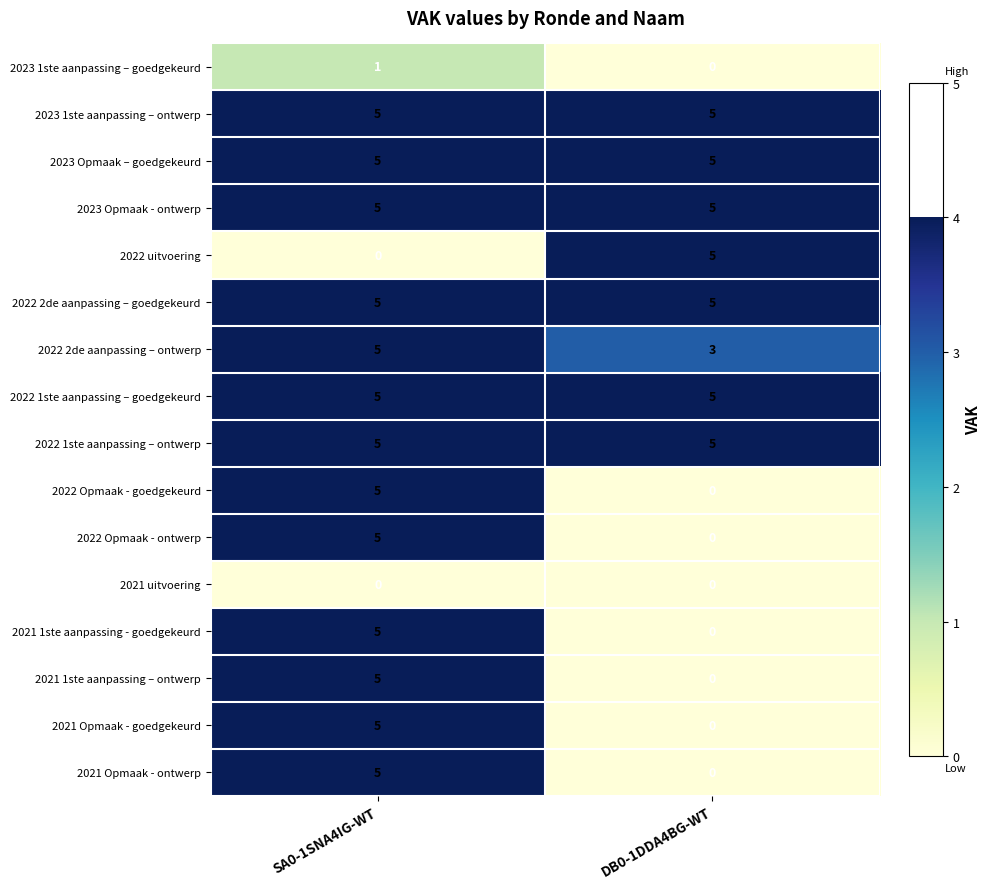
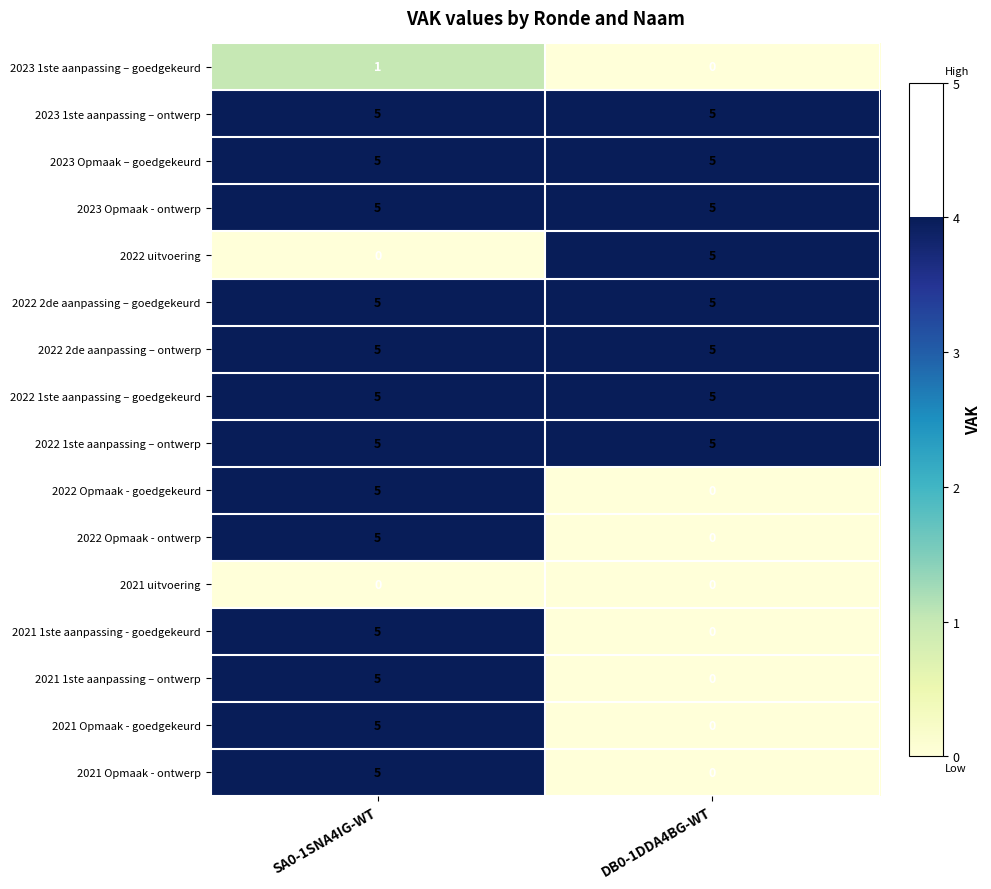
  {
    "2023 1ste aanpassing – goedgekeurd": {
      "SA0-1SNA4IG-WT": 1
    },
    "2023 1ste aanpassing – ontwerp": {
      "SA0-1SNA4IG-WT": 5,
      "DB0-1DDA4BG-WT": 5
    },
    "2023 Opmaak – goedgekeurd": {
      "SA0-1SNA4IG-WT": 5,
      "DB0-1DDA4BG-WT": 5
    },
    "2023 Opmaak - ontwerp": {
      "SA0-1SNA4IG-WT": 5,
      "DB0-1DDA4BG-WT": 5
    },
    "2022 uitvoering": {
      "DB0-1DDA4BG-WT": 5
    },
    "2022 2de aanpassing – goedgekeurd": {
      "SA0-1SNA4IG-WT": 5,
      "DB0-1DDA4BG-WT": 5
    },
    "2022 2de aanpassing – ontwerp": {
      "SA0-1SNA4IG-WT": 5,
-     "DB0-1DDA4BG-WT": 3
+     "DB0-1DDA4BG-WT": 5
    },
    "2022 1ste aanpassing – goedgekeurd": {
      "SA0-1SNA4IG-WT": 5,
      "DB0-1DDA4BG-WT": 5
    },
    "2022 1ste aanpassing – ontwerp": {
      "SA0-1SNA4IG-WT": 5,
      "DB0-1DDA4BG-WT": 5
    },
    "2022 Opmaak - goedgekeurd": {
      "SA0-1SNA4IG-WT": 5
    },
    "2022 Opmaak - ontwerp": {
      "SA0-1SNA4IG-WT": 5
    },
    "2021 1ste aanpassing - goedgekeurd": {
      "SA0-1SNA4IG-WT": 5
    },
    "2021 1ste aanpassing – ontwerp": {
      "SA0-1SNA4IG-WT": 5
    },
    "2021 Opmaak - goedgekeurd": {
      "SA0-1SNA4IG-WT": 5
    },
    "2021 Opmaak - ontwerp": {
      "SA0-1SNA4IG-WT": 5
    }
  }
